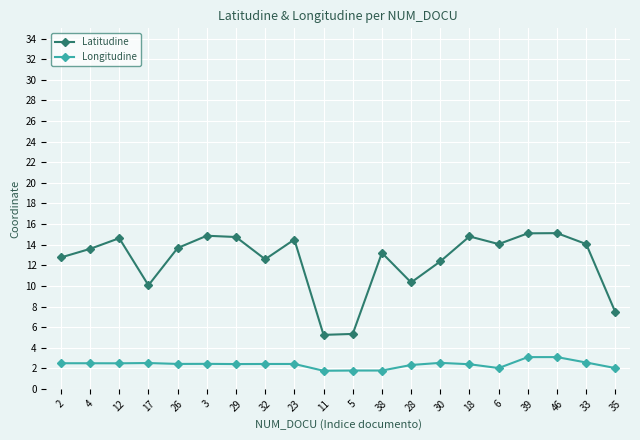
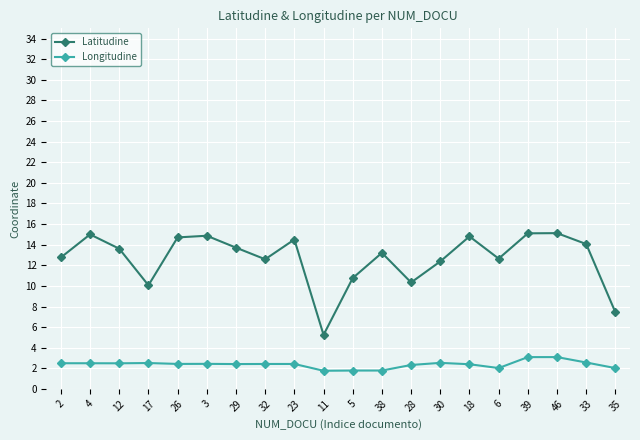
  {
    "Latitudine": {
      "2": 12.8,
-     "4": 13.6,
-     "12": 14.6,
+     "4": 15.0,
+     "12": 13.6,
      "17": 10.1,
-     "26": 13.7,
+     "26": 14.7,
      "3": 14.9,
-     "29": 14.7,
+     "29": 13.7,
      "32": 12.6,
      "23": 14.5,
      "11": 5.2,
-     "5": 5.3,
+     "5": 10.8,
      "38": 13.2,
      "28": 10.3,
      "30": 12.4,
      "18": 14.8,
-     "6": 14.1,
+     "6": 12.6,
      "39": 15.1,
      "46": 15.1,
      "33": 14.1,
      "35": 7.4
    },
    "Longitudine": {
      "2": 2.5,
      "4": 2.5,
      "12": 2.5,
      "17": 2.5,
      "26": 2.4,
      "3": 2.4,
      "29": 2.4,
      "32": 2.4,
      "23": 2.4,
      "11": 1.8,
      "5": 1.8,
      "38": 1.8,
      "28": 2.3,
      "30": 2.5,
      "18": 2.4,
      "6": 2.0,
      "39": 3.1,
      "46": 3.1,
      "33": 2.6,
      "35": 2.0
    }
  }
